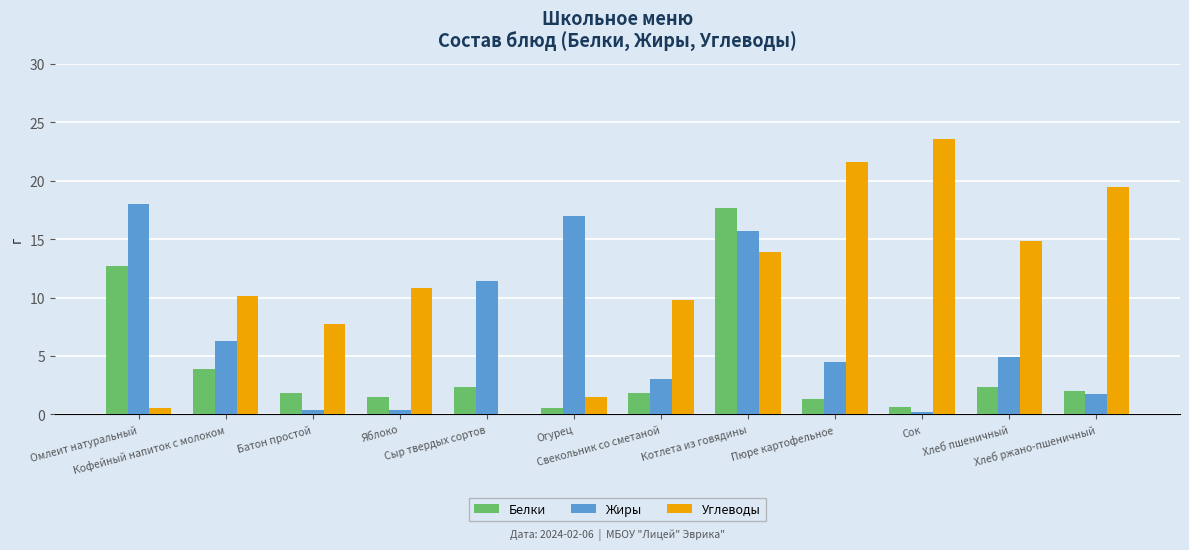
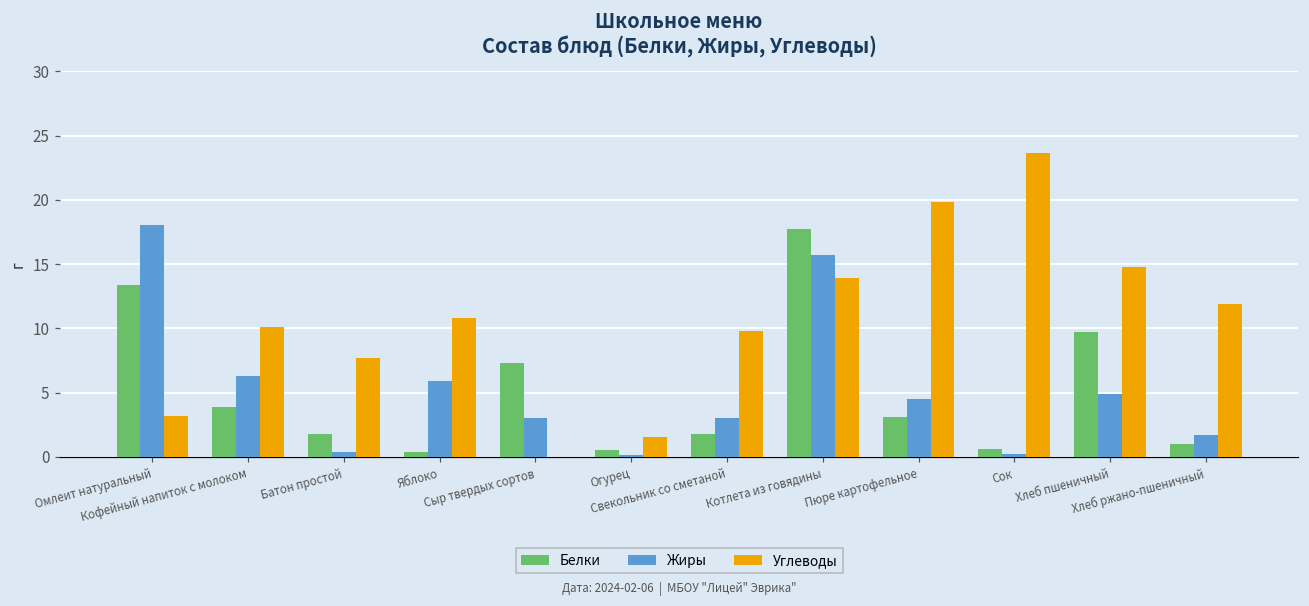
  {
    "Белки": {
-     "Омлеит натуральный": 12.7,
+     "Омлеит натуральный": 13.4,
      "Кофейный напиток с молоком": 3.9,
      "Батон простой": 1.8,
-     "Яблоко": 1.5,
-     "Сыр твердых сортов": 2.3,
+     "Яблоко": 0.4,
+     "Сыр твердых сортов": 7.3,
      "Огурец": 0.5,
      "Свекольник со сметаной": 1.8,
      "Котлета из говядины": 17.7,
-     "Пюре картофельное": 1.3,
+     "Пюре картофельное": 3.1,
      "Сок": 0.6,
-     "Хлеб пшеничный": 2.3,
-     "Хлеб ржано-пшеничный": 2
+     "Хлеб пшеничный": 9.7,
+     "Хлеб ржано-пшеничный": 1
    },
    "Жиры": {
      "Омлеит натуральный": 18.0,
      "Кофейный напиток с молоком": 6.3,
      "Батон простой": 0.4,
-     "Яблоко": 0.4,
-     "Сыр твердых сортов": 11.4,
-     "Огурец": 17.0,
+     "Яблоко": 5.9,
+     "Сыр твердых сортов": 3.0,
+     "Огурец": 0.1,
      "Свекольник со сметаной": 3.0,
      "Котлета из говядины": 15.7,
      "Пюре картофельное": 4.5,
      "Хлеб пшеничный": 4.9,
      "Хлеб ржано-пшеничный": 1.7
    },
    "Углеводы": {
-     "Омлеит натуральный": 0.5,
+     "Омлеит натуральный": 3.2,
      "Кофейный напиток с молоком": 10.1,
      "Батон простой": 7.7,
      "Яблоко": 10.8,
      "Сыр твердых сортов": 0.0,
      "Огурец": 1.5,
      "Свекольник со сметаной": 9.8,
      "Котлета из говядины": 13.9,
-     "Пюре картофельное": 21.6,
+     "Пюре картофельное": 19.8,
      "Сок": 23.6,
      "Хлеб пшеничный": 14.8,
-     "Хлеб ржано-пшеничный": 19.5
+     "Хлеб ржано-пшеничный": 11.9
    }
  }
